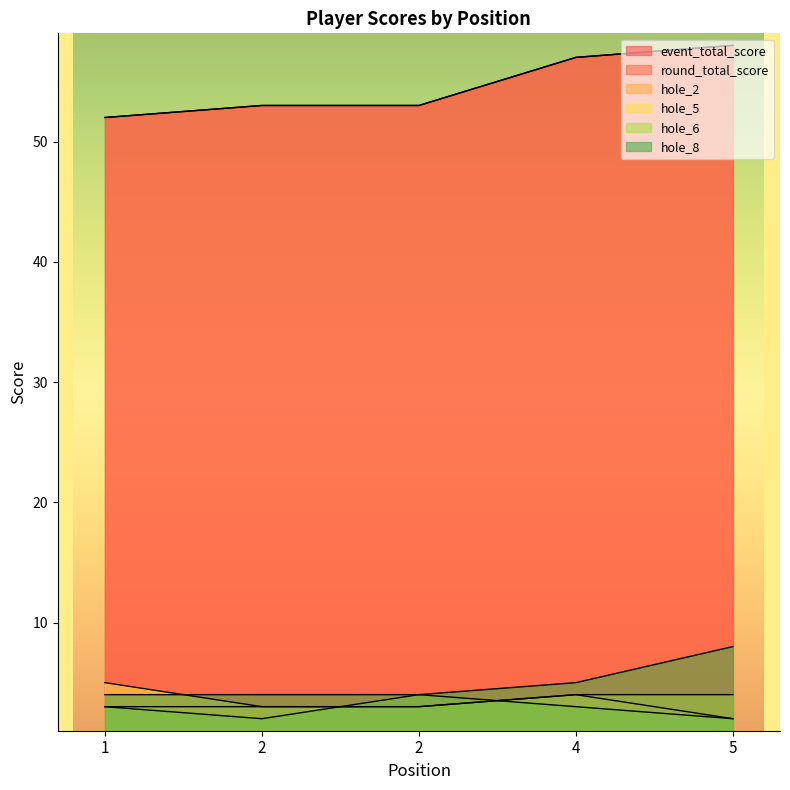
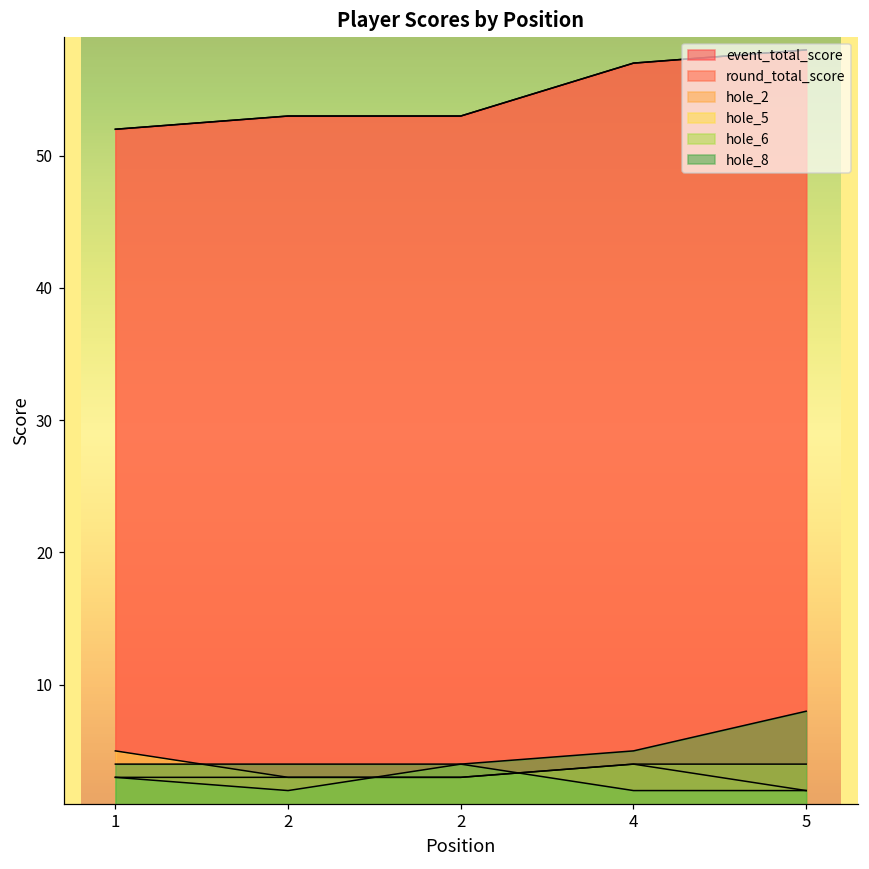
  {
    "hole_6": {
-     "4": 3
+     "4": 2
    },
    "hole_8": {
      "1": 4,
      "4": 5,
      "5": 8
    }
  }
